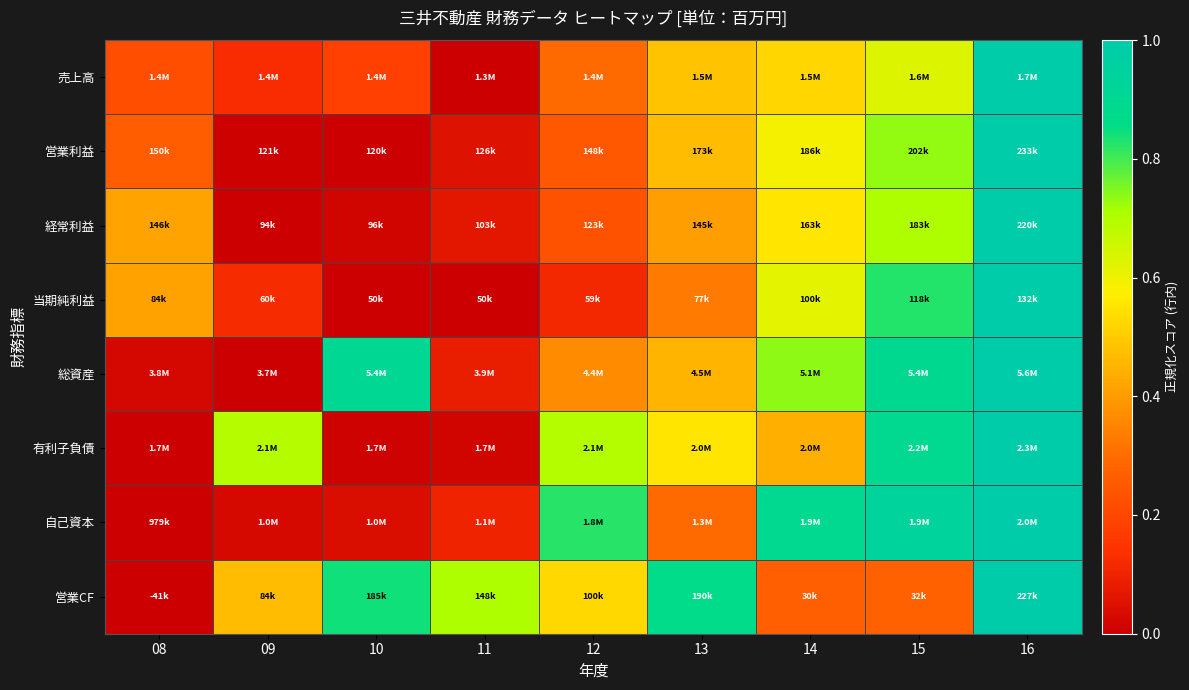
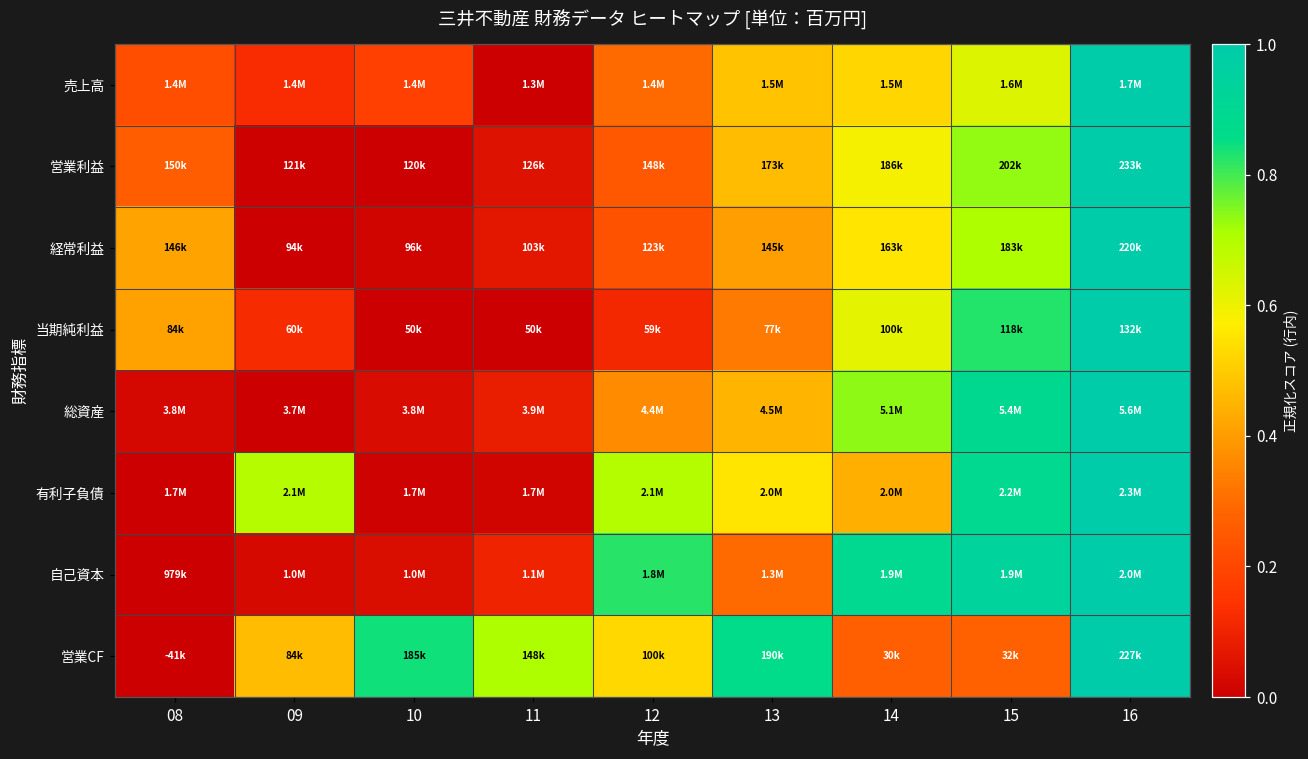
  {
    "売上高": {
      "08": "1.4M",
      "09": "1.4M",
      "10": "1.4M",
      "11": "1.3M",
      "12": "1.4M",
      "13": "1.5M",
      "14": "1.5M",
      "15": "1.6M",
      "16": "1.7M"
    },
    "営業利益": {
      "08": "150k",
      "09": "121k",
      "10": "120k",
      "11": "126k",
      "12": "148k",
      "13": "173k",
      "14": "186k",
      "15": "202k",
      "16": "233k"
    },
    "経常利益": {
      "08": "146k",
      "09": "94k",
      "10": "96k",
      "11": "103k",
      "12": "123k",
      "13": "145k",
      "14": "163k",
      "15": "183k",
      "16": "220k"
    },
    "当期純利益": {
      "08": "84k",
      "09": "60k",
      "10": "50k",
      "11": "50k",
      "12": "59k",
      "13": "77k",
      "14": "100k",
      "15": "118k",
      "16": "132k"
    },
    "総資産": {
      "08": "3.8M",
      "09": "3.7M",
-     "10": "5.4M",
+     "10": "3.8M",
      "11": "3.9M",
      "12": "4.4M",
      "13": "4.5M",
      "14": "5.1M",
      "15": "5.4M",
      "16": "5.6M"
    },
    "有利子負債": {
      "08": "1.7M",
      "09": "2.1M",
      "10": "1.7M",
      "11": "1.7M",
      "12": "2.1M",
      "13": "2.0M",
      "14": "2.0M",
      "15": "2.2M",
      "16": "2.3M"
    },
    "自己資本": {
      "08": "979k",
      "09": "1.0M",
      "10": "1.0M",
      "11": "1.1M",
      "12": "1.8M",
      "13": "1.3M",
      "14": "1.9M",
      "15": "1.9M",
      "16": "2.0M"
    },
    "営業CF": {
      "08": "-41k",
      "09": "84k",
      "10": "185k",
      "11": "148k",
      "12": "100k",
      "13": "190k",
      "14": "30k",
      "15": "32k",
      "16": "227k"
    }
  }
